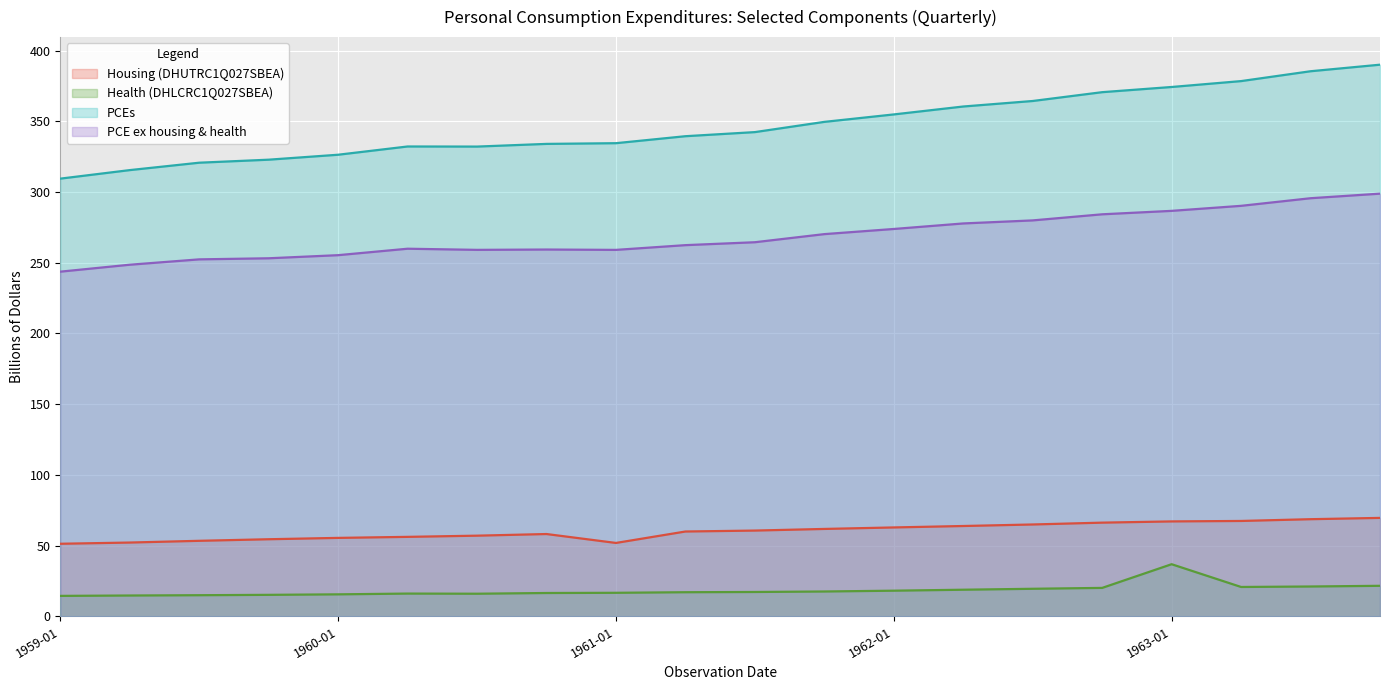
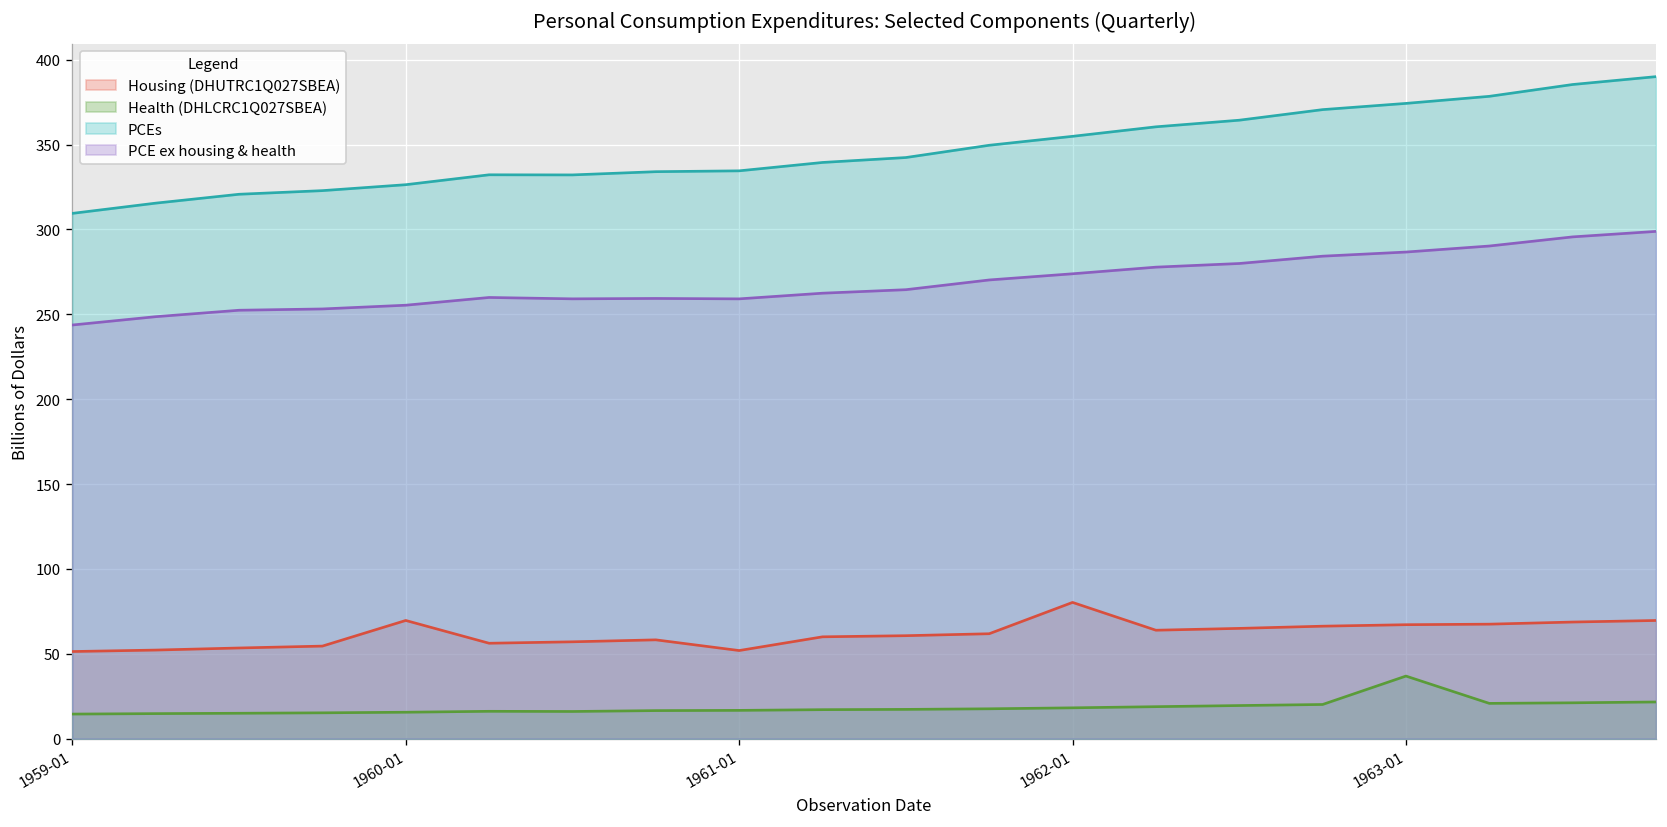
  {
    "Housing (DHUTRC1Q027SBEA)": {
      "1959-01": 51,
-     "1960-01": 55,
+     "1960-01": 70,
      "1961-01": 52,
-     "1962-01": 63,
+     "1962-01": 80,
      "1963-01": 67
    },
    "Health (DHLCRC1Q027SBEA)": {
      "1959-01": 14,
      "1960-01": 16,
      "1961-01": 17,
      "1962-01": 18,
      "1963-01": 37
    }
  }
